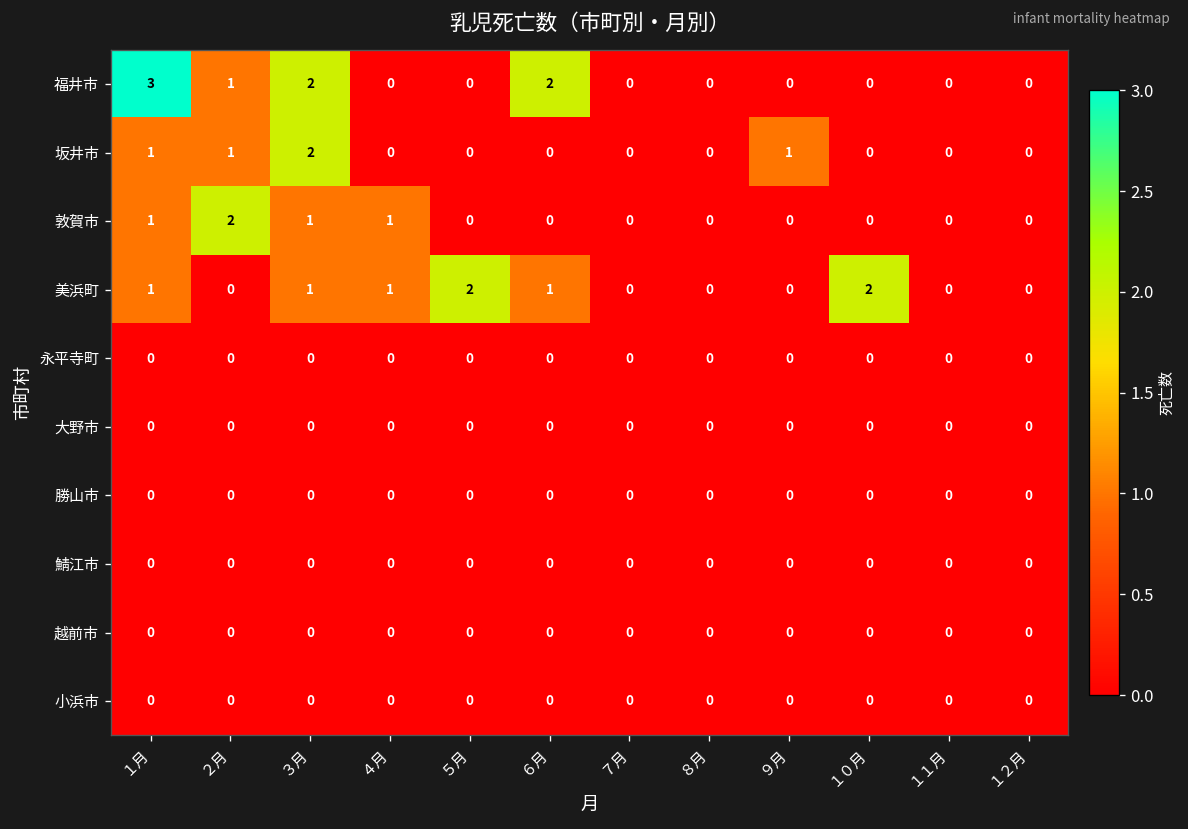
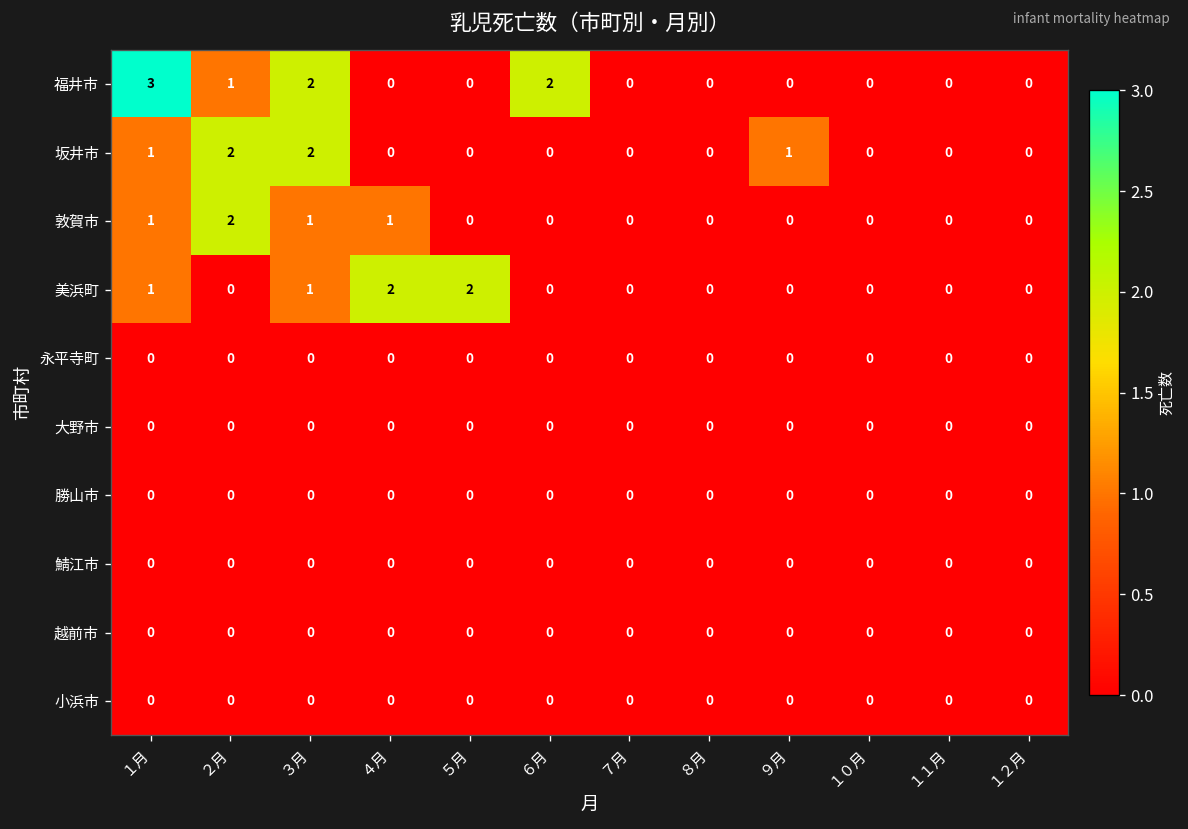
  {
    "福井市": {
      "１月": 3,
      "２月": 1,
      "３月": 2,
      "４月": 0,
      "５月": 0,
      "６月": 2,
      "７月": 0,
      "８月": 0,
      "９月": 0,
      "１０月": 0,
      "１１月": 0,
      "１２月": 0
    },
    "坂井市": {
      "１月": 1,
-     "２月": 1,
+     "２月": 2,
      "３月": 2,
      "４月": 0,
      "５月": 0,
      "６月": 0,
      "７月": 0,
      "８月": 0,
      "９月": 1,
      "１０月": 0,
      "１１月": 0,
      "１２月": 0
    },
    "敦賀市": {
      "１月": 1,
      "２月": 2,
      "３月": 1,
      "４月": 1,
      "５月": 0,
      "６月": 0,
      "７月": 0,
      "８月": 0,
      "９月": 0,
      "１０月": 0,
      "１１月": 0,
      "１２月": 0
    },
    "美浜町": {
      "１月": 1,
      "２月": 0,
      "３月": 1,
-     "４月": 1,
+     "４月": 2,
      "５月": 2,
-     "６月": 1,
+     "６月": 0,
      "７月": 0,
      "８月": 0,
      "９月": 0,
-     "１０月": 2,
+     "１０月": 0,
      "１１月": 0,
      "１２月": 0
    },
    "永平寺町": {
      "１月": 0,
      "２月": 0,
      "３月": 0,
      "４月": 0,
      "５月": 0,
      "６月": 0,
      "７月": 0,
      "８月": 0,
      "９月": 0,
      "１０月": 0,
      "１１月": 0,
      "１２月": 0
    },
    "大野市": {
      "１月": 0,
      "２月": 0,
      "３月": 0,
      "４月": 0,
      "５月": 0,
      "６月": 0,
      "７月": 0,
      "８月": 0,
      "９月": 0,
      "１０月": 0,
      "１１月": 0,
      "１２月": 0
    },
    "勝山市": {
      "１月": 0,
      "２月": 0,
      "３月": 0,
      "４月": 0,
      "５月": 0,
      "６月": 0,
      "７月": 0,
      "８月": 0,
      "９月": 0,
      "１０月": 0,
      "１１月": 0,
      "１２月": 0
    },
    "鯖江市": {
      "１月": 0,
      "２月": 0,
      "３月": 0,
      "４月": 0,
      "５月": 0,
      "６月": 0,
      "７月": 0,
      "８月": 0,
      "９月": 0,
      "１０月": 0,
      "１１月": 0,
      "１２月": 0
    },
    "越前市": {
      "１月": 0,
      "２月": 0,
      "３月": 0,
      "４月": 0,
      "５月": 0,
      "６月": 0,
      "７月": 0,
      "８月": 0,
      "９月": 0,
      "１０月": 0,
      "１１月": 0,
      "１２月": 0
    },
    "小浜市": {
      "１月": 0,
      "２月": 0,
      "３月": 0,
      "４月": 0,
      "５月": 0,
      "６月": 0,
      "７月": 0,
      "８月": 0,
      "９月": 0,
      "１０月": 0,
      "１１月": 0,
      "１２月": 0
    }
  }
